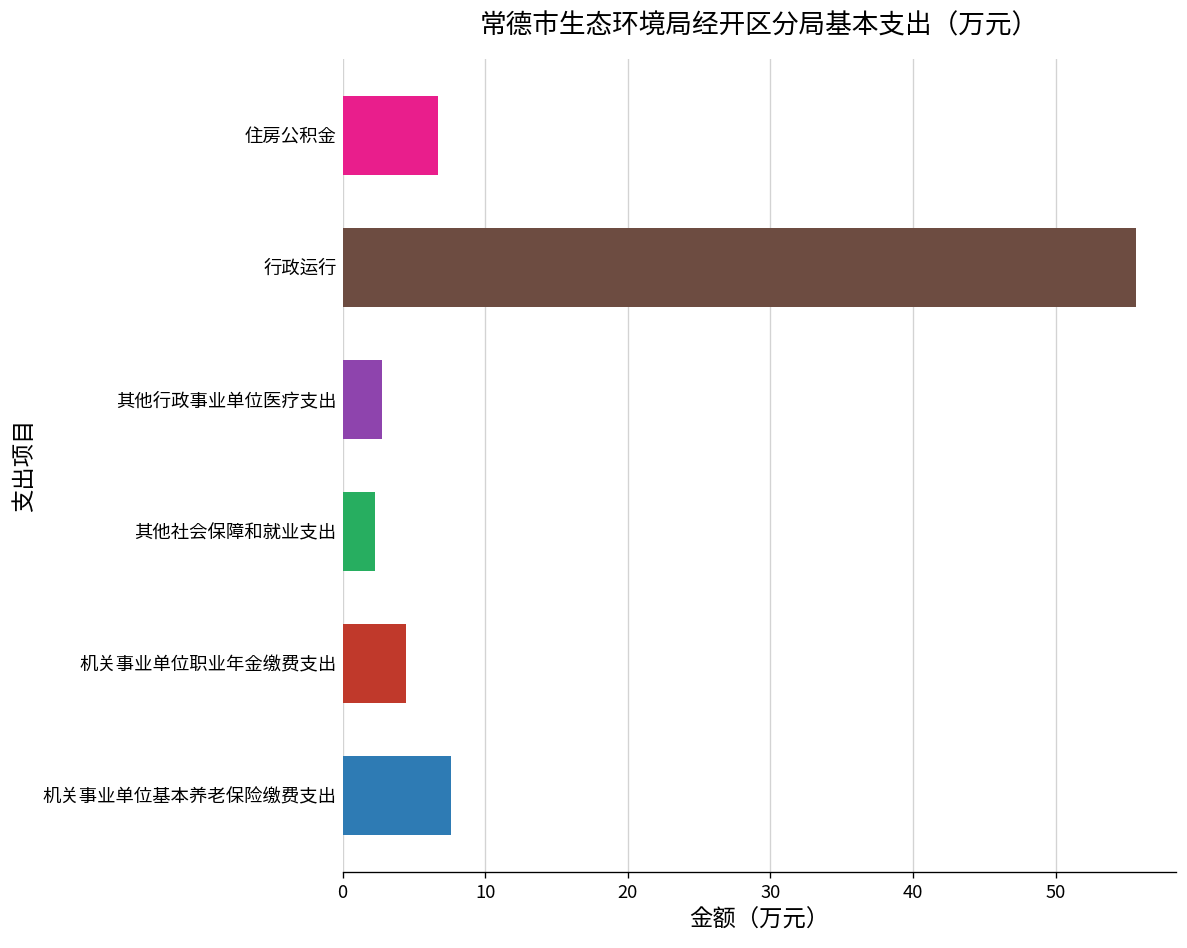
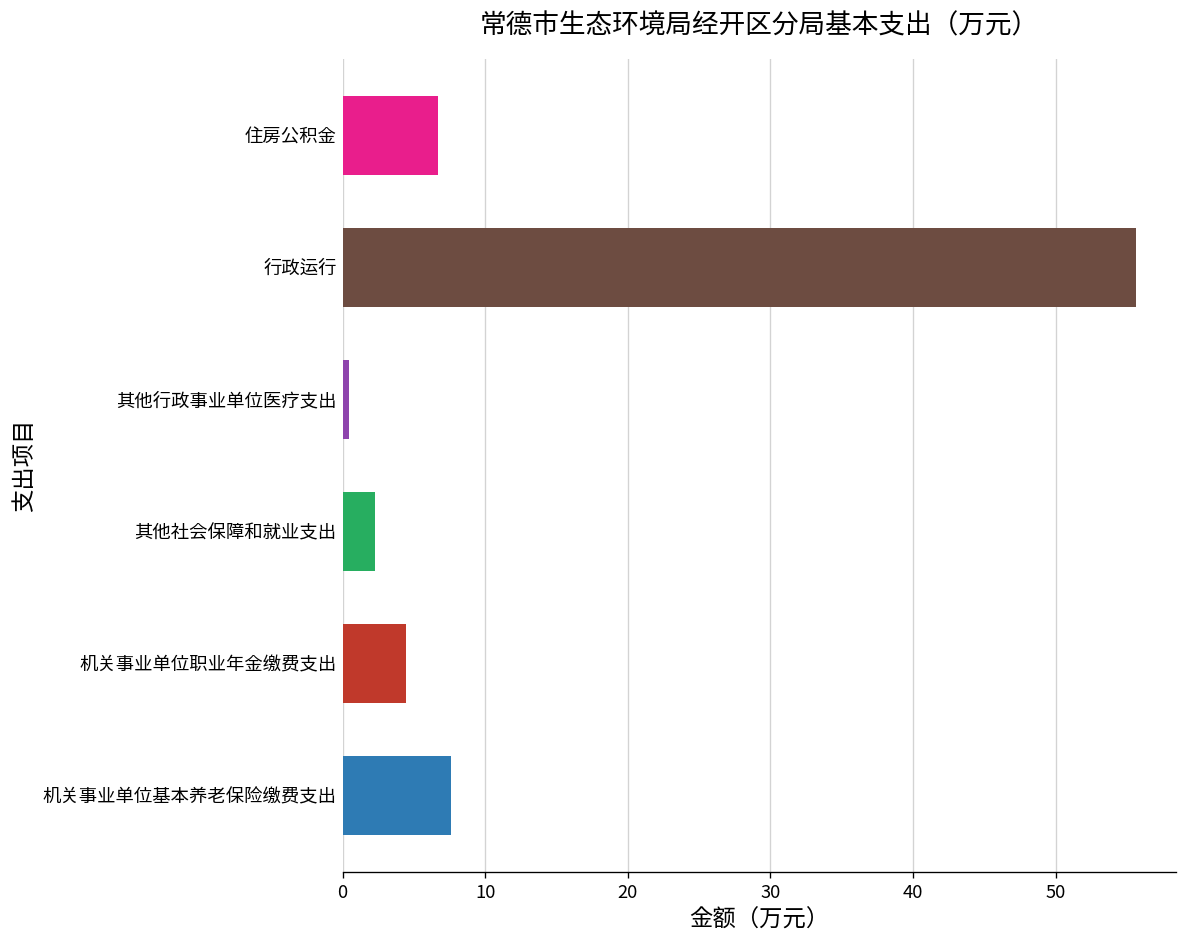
  {
    "住房公积金": 6.7,
    "行政运行": 55.6,
-   "其他行政事业单位医疗支出": 2.7,
+   "其他行政事业单位医疗支出": 0.4,
    "其他社会保障和就业支出": 2.3,
    "机关事业单位职业年金缴费支出": 4.5,
    "机关事业单位基本养老保险缴费支出": 7.6
  }
